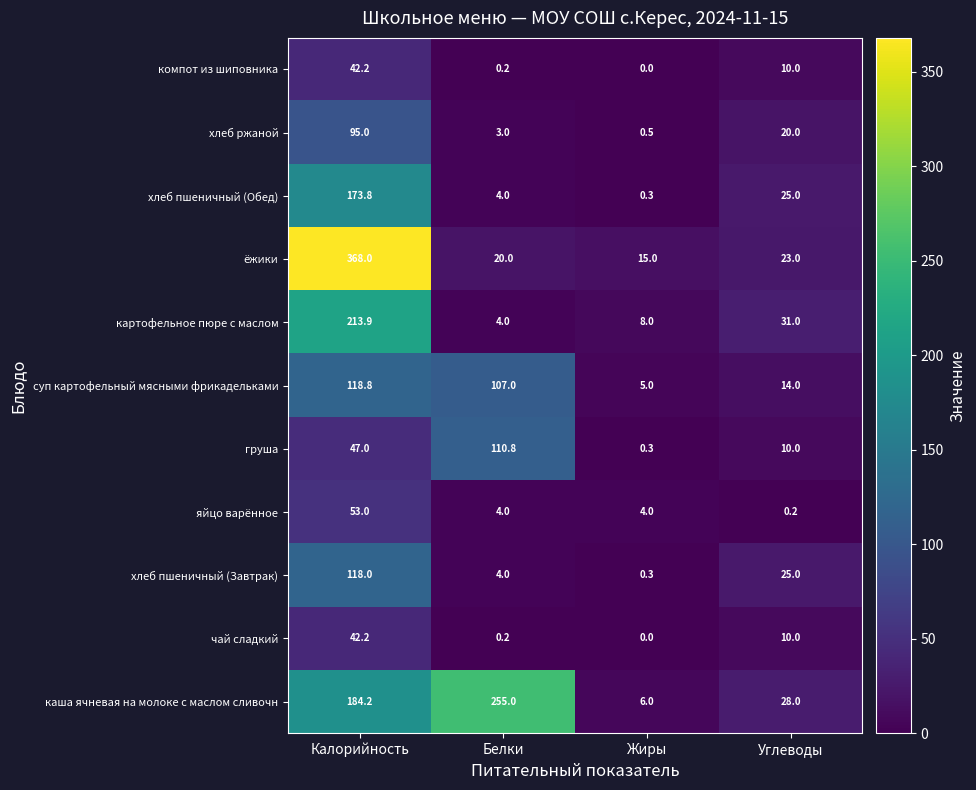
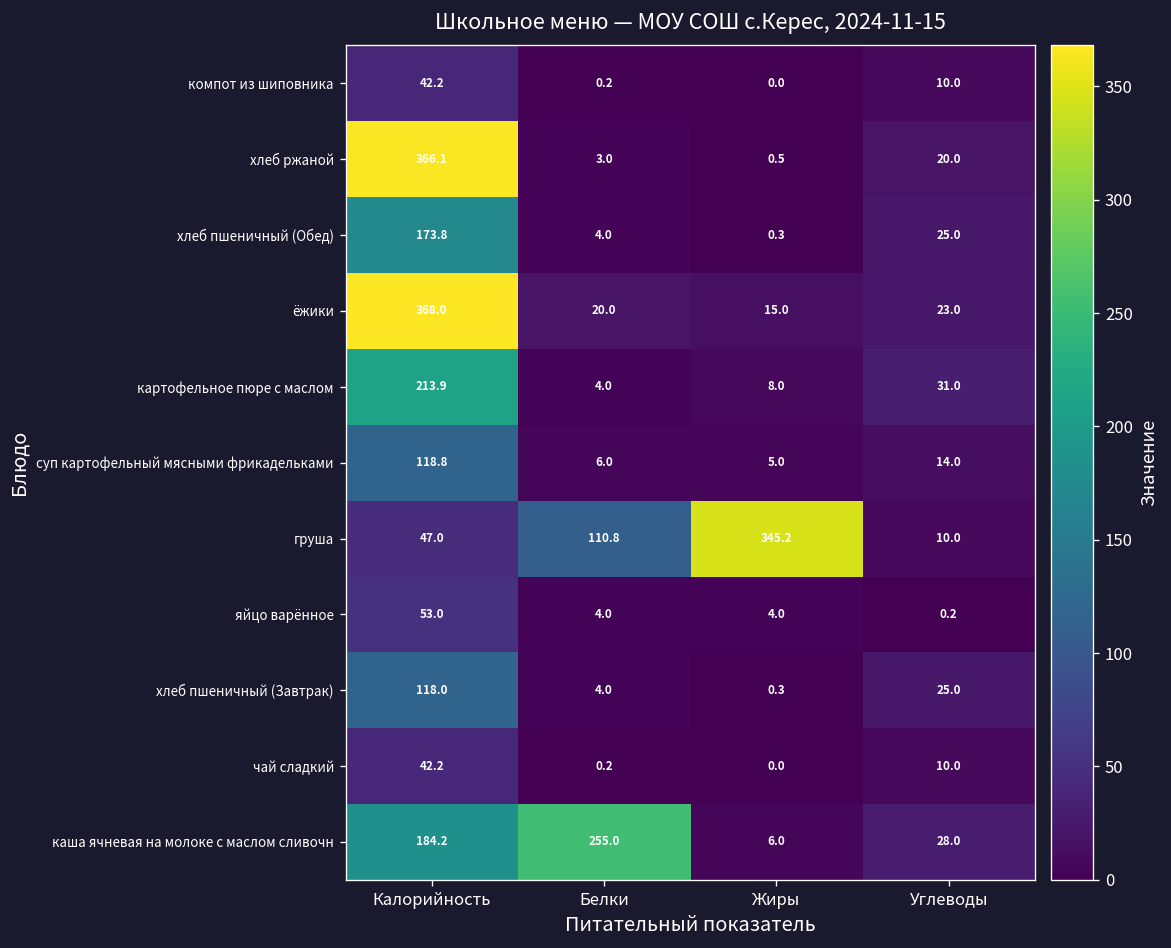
  {
    "компот из шиповника": {
      "Калорийность": 42.2,
      "Белки": 0.2,
      "Жиры": 0.0,
      "Углеводы": 10.0
    },
    "хлеб ржаной": {
-     "Калорийность": 95.0,
+     "Калорийность": 366.1,
      "Белки": 3.0,
      "Жиры": 0.5,
      "Углеводы": 20.0
    },
    "хлеб пшеничный (Обед)": {
      "Калорийность": 173.8,
      "Белки": 4.0,
      "Жиры": 0.3,
      "Углеводы": 25.0
    },
    "ёжики": {
      "Калорийность": 368.0,
      "Белки": 20.0,
      "Жиры": 15.0,
      "Углеводы": 23.0
    },
    "картофельное пюре с маслом": {
      "Калорийность": 213.9,
      "Белки": 4.0,
      "Жиры": 8.0,
      "Углеводы": 31.0
    },
    "суп картофельный мясными фрикадельками": {
      "Калорийность": 118.8,
-     "Белки": 107.0,
+     "Белки": 6.0,
      "Жиры": 5.0,
      "Углеводы": 14.0
    },
    "груша": {
      "Калорийность": 47.0,
      "Белки": 110.8,
-     "Жиры": 0.3,
+     "Жиры": 345.2,
      "Углеводы": 10.0
    },
    "яйцо варённое": {
      "Калорийность": 53.0,
      "Белки": 4.0,
      "Жиры": 4.0,
      "Углеводы": 0.2
    },
    "хлеб пшеничный (Завтрак)": {
      "Калорийность": 118.0,
      "Белки": 4.0,
      "Жиры": 0.3,
      "Углеводы": 25.0
    },
    "чай сладкий": {
      "Калорийность": 42.2,
      "Белки": 0.2,
      "Жиры": 0.0,
      "Углеводы": 10.0
    },
    "каша ячневая на молоке с маслом сливочн": {
      "Калорийность": 184.2,
      "Белки": 255.0,
      "Жиры": 6.0,
      "Углеводы": 28.0
    }
  }
